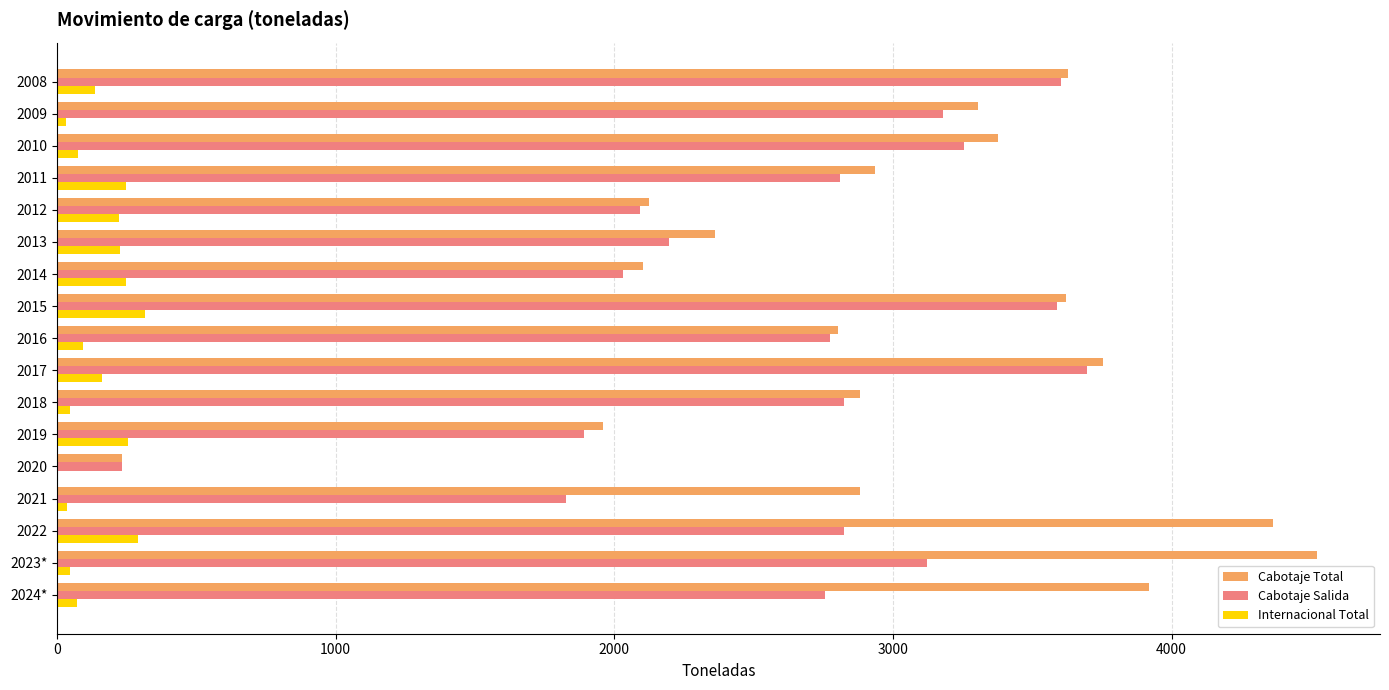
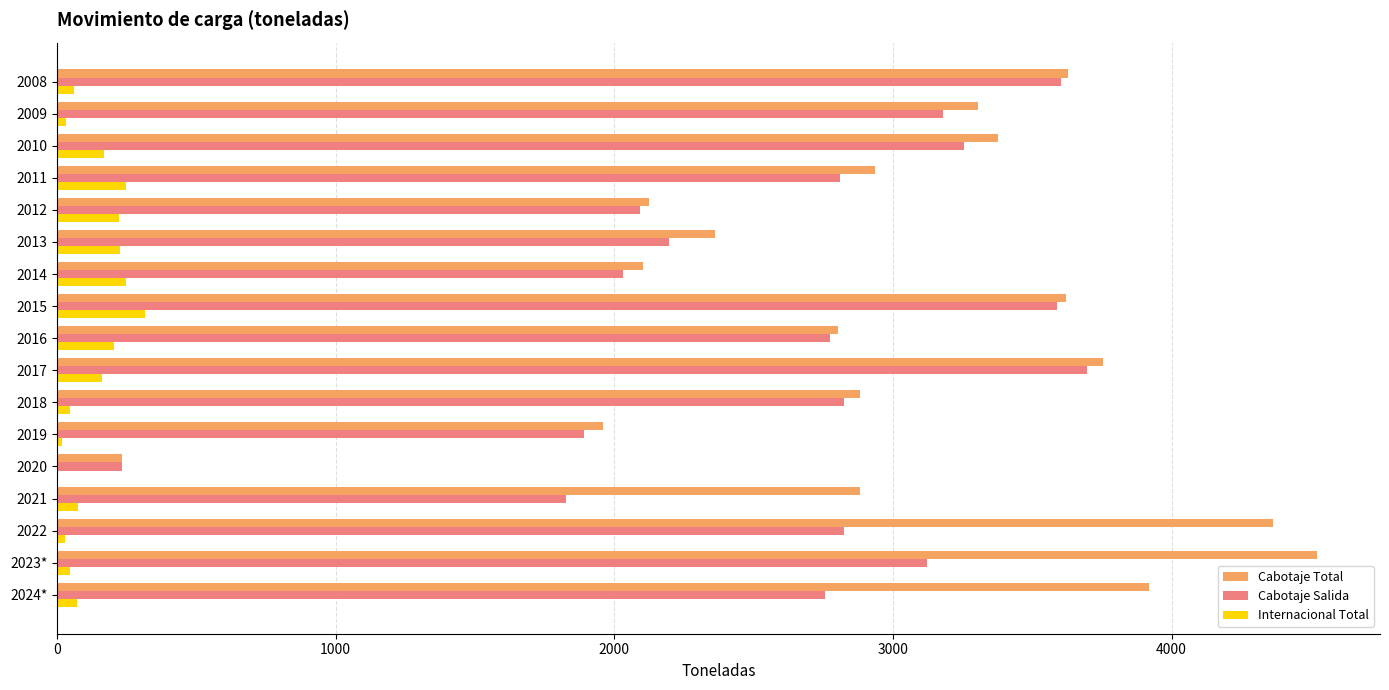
  {
    "Internacional Total": {
-     "2008": 140,
+     "2008": 60,
      "2009": 30,
-     "2010": 70,
+     "2010": 170,
      "2011": 250,
      "2012": 220,
      "2013": 230,
      "2014": 250,
      "2015": 320,
-     "2016": 90,
+     "2016": 200,
      "2017": 160,
      "2018": 50,
-     "2019": 250,
-     "2021": 30,
-     "2022": 290,
+     "2019": 20,
+     "2021": 70,
+     "2022": 30,
      "2023*": 50,
      "2024*": 70
    }
  }
